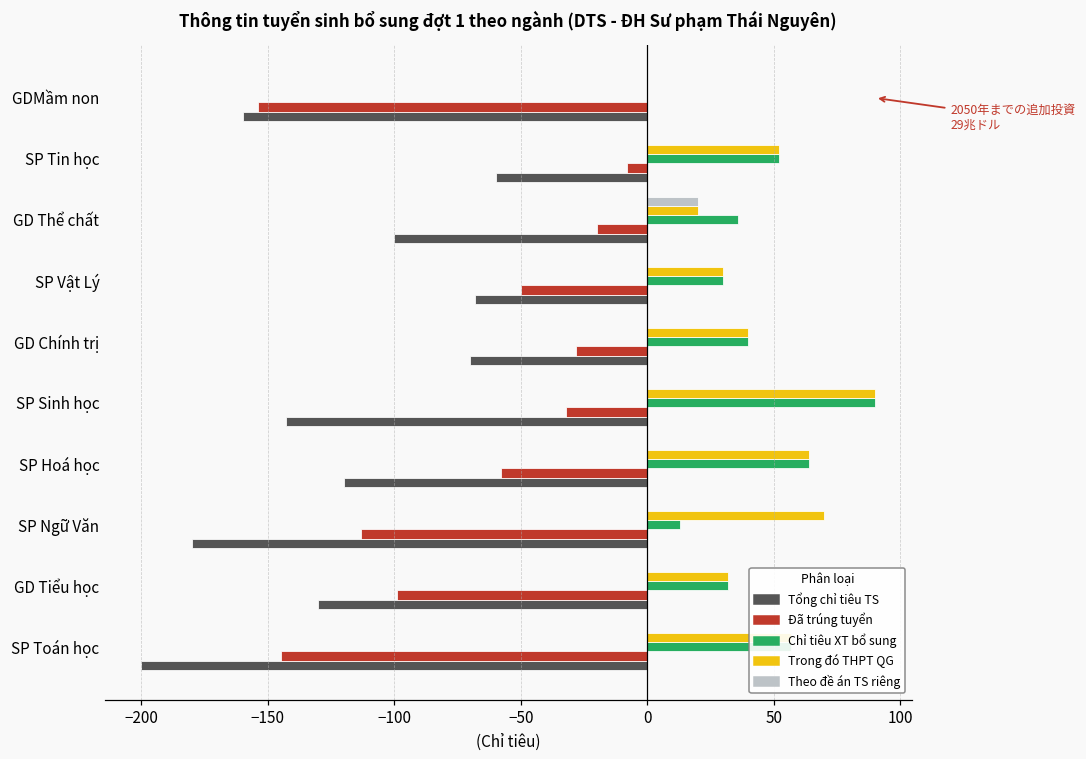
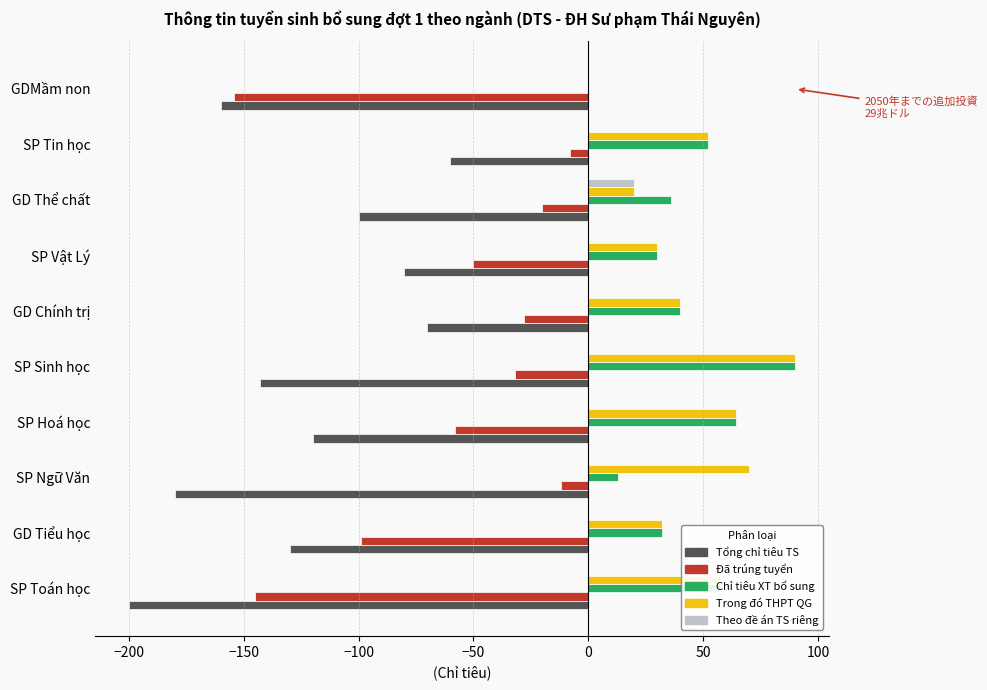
  {
    "Tổng chỉ tiêu TS": {
      "GDMầm non": -160,
      "SP Tin học": -60,
      "GD Thể chất": -100,
-     "SP Vật Lý": -68,
+     "SP Vật Lý": -80,
      "GD Chính trị": -70,
      "SP Sinh học": -143,
      "SP Hoá học": -120,
      "SP Ngữ Văn": -180,
      "GD Tiểu học": -130,
      "SP Toán học": -200
    },
    "Đã trúng tuyển": {
      "GDMầm non": -154,
      "SP Tin học": -8,
      "GD Thể chất": -20,
      "SP Vật Lý": -50,
      "GD Chính trị": -28,
      "SP Sinh học": -32,
      "SP Hoá học": -58,
-     "SP Ngữ Văn": -113,
+     "SP Ngữ Văn": -12,
      "GD Tiểu học": -99,
      "SP Toán học": -145
    },
    "Chỉ tiêu XT bổ sung": {
      "GDMầm non": 0,
      "SP Tin học": 52,
      "GD Thể chất": 36,
      "SP Vật Lý": 30,
      "GD Chính trị": 40,
      "SP Sinh học": 90,
      "SP Hoá học": 64,
      "SP Ngữ Văn": 13,
      "GD Tiểu học": 32
    },
    "Trong đó THPT QG": {
      "GDMầm non": 0,
      "SP Tin học": 52,
      "GD Thể chất": 20,
      "SP Vật Lý": 30,
      "GD Chính trị": 40,
      "SP Sinh học": 90,
      "SP Hoá học": 64,
      "SP Ngữ Văn": 70,
      "GD Tiểu học": 32
    },
    "Theo đề án TS riêng": {
      "GDMầm non": 0,
      "SP Tin học": 0,
      "GD Thể chất": 20,
      "SP Vật Lý": 0,
      "GD Chính trị": 0,
      "SP Sinh học": 0,
      "SP Hoá học": 0,
      "SP Ngữ Văn": 0,
      "GD Tiểu học": 0,
      "SP Toán học": 0
    }
  }
